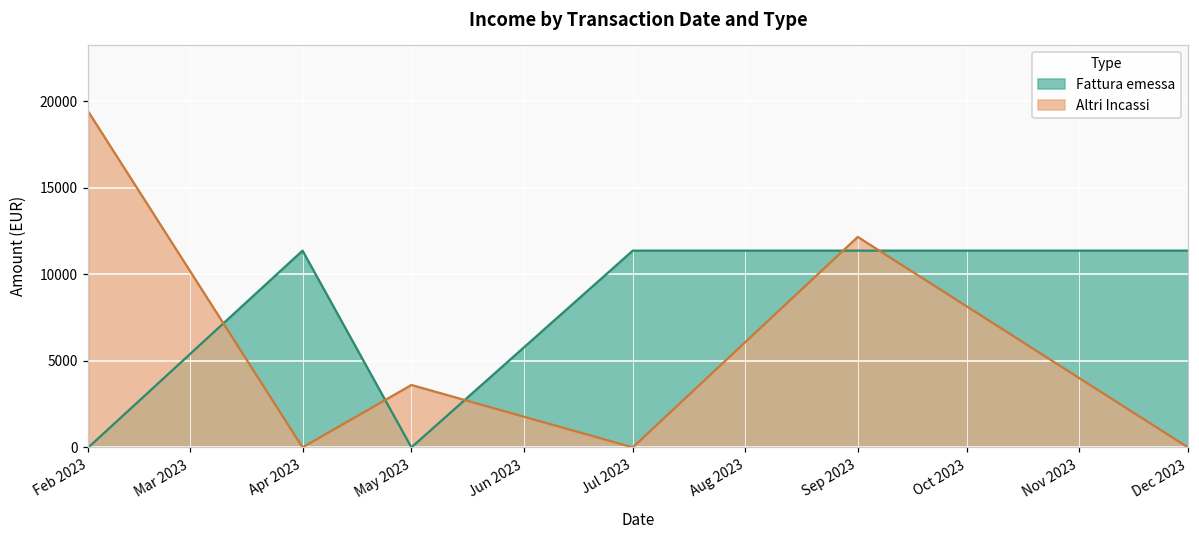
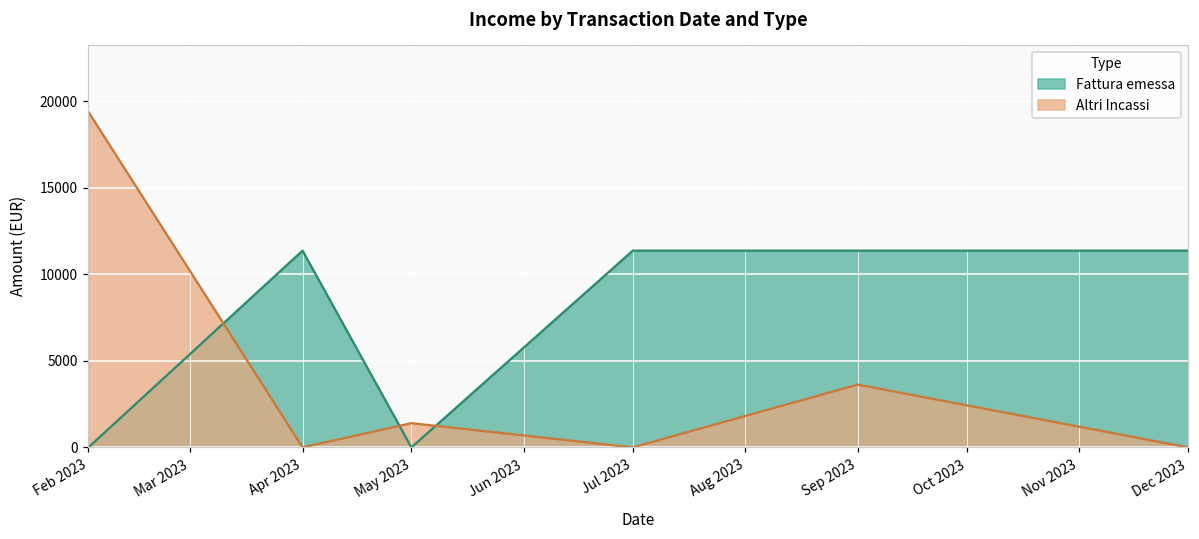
  {
    "Fattura emessa": {
      "Feb 2023": 0,
      "Apr 2023": 11400,
      "May 2023": 0,
      "Jul 2023": 11400,
      "Sep 2023": 11400,
      "Dec 2023": 11400
    },
    "Altri Incassi": {
      "Feb 2023": 19400,
      "Apr 2023": 0,
-     "May 2023": 3600,
+     "May 2023": 1400,
      "Jul 2023": 0,
-     "Sep 2023": 12200,
+     "Sep 2023": 3600,
      "Dec 2023": 0
    }
  }
